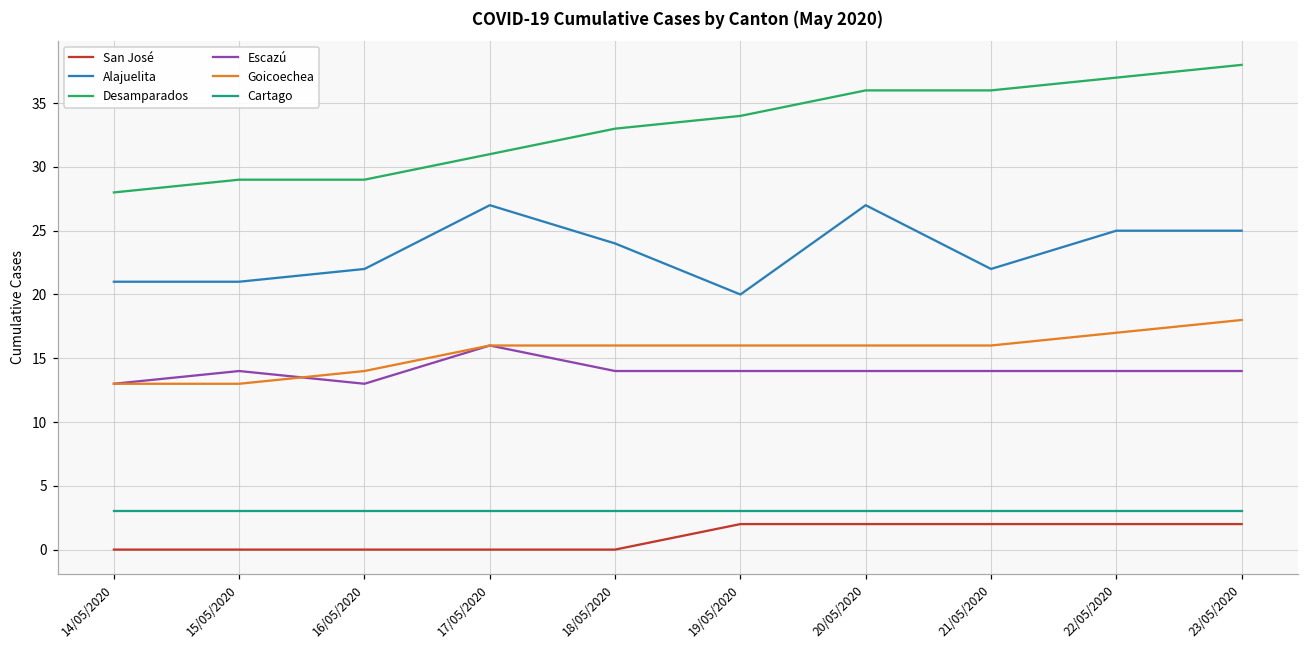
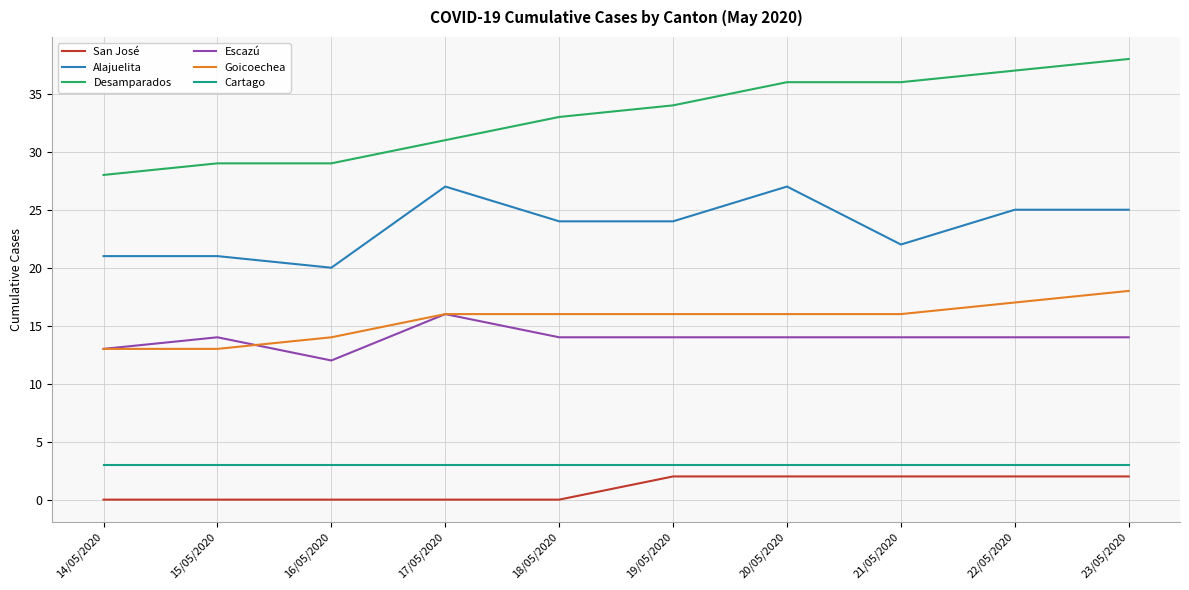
  {
    "San José": {
      "14/05/2020": 0,
      "15/05/2020": 0,
      "16/05/2020": 0,
      "17/05/2020": 0,
      "18/05/2020": 0,
      "19/05/2020": 2,
      "20/05/2020": 2,
      "21/05/2020": 2,
      "22/05/2020": 2,
      "23/05/2020": 2
    },
    "Alajuelita": {
      "14/05/2020": 21,
      "15/05/2020": 21,
-     "16/05/2020": 22,
+     "16/05/2020": 20,
      "17/05/2020": 27,
      "18/05/2020": 24,
-     "19/05/2020": 20,
+     "19/05/2020": 24,
      "20/05/2020": 27,
      "21/05/2020": 22,
      "22/05/2020": 25,
      "23/05/2020": 25
    },
    "Escazú": {
      "15/05/2020": 14,
-     "16/05/2020": 13,
+     "16/05/2020": 12,
      "18/05/2020": 14,
      "19/05/2020": 14,
      "20/05/2020": 14,
      "21/05/2020": 14,
      "22/05/2020": 14,
      "23/05/2020": 14
    },
    "Goicoechea": {
      "15/05/2020": 13,
      "16/05/2020": 14,
      "18/05/2020": 16,
      "19/05/2020": 16,
      "20/05/2020": 16,
      "21/05/2020": 16,
      "22/05/2020": 17,
      "23/05/2020": 18
    }
  }
